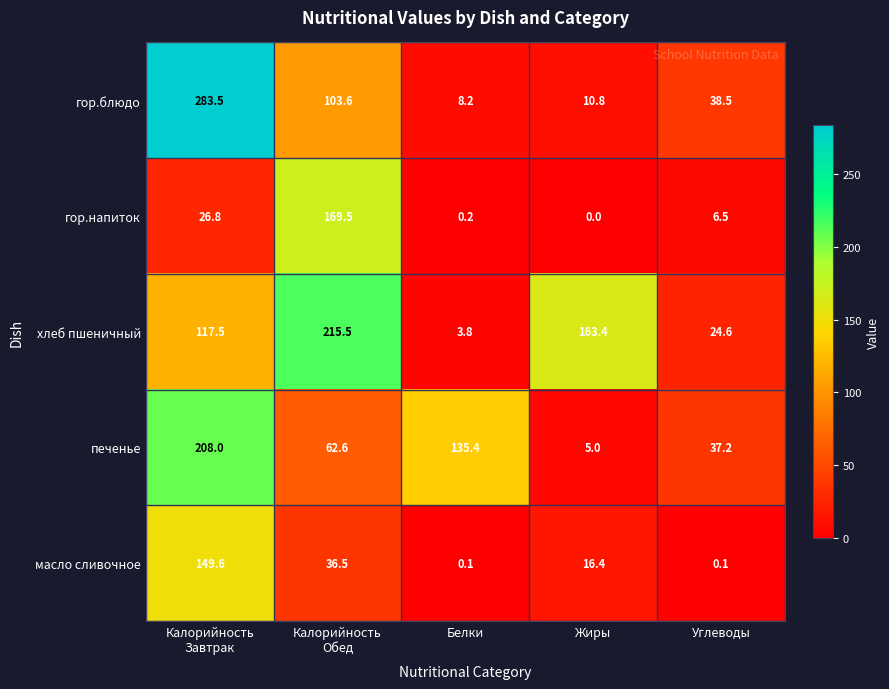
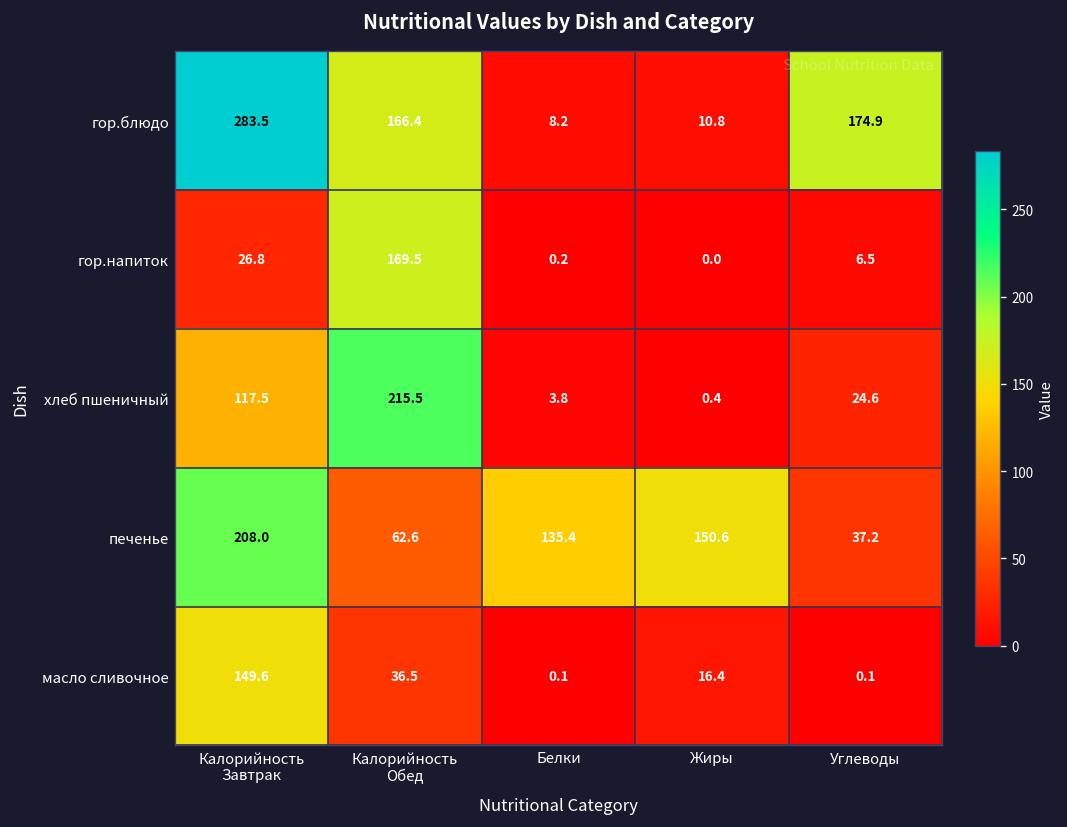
  {
    "гор.блюдо": {
      "Калорийность Завтрак": 283.5,
-     "Калорийность Обед": 103.6,
+     "Калорийность Обед": 166.4,
      "Белки": 8.2,
      "Жиры": 10.8,
-     "Углеводы": 38.5
+     "Углеводы": 174.9
    },
    "гор.напиток": {
      "Калорийность Завтрак": 26.8,
      "Калорийность Обед": 169.5,
      "Белки": 0.2,
      "Жиры": 0.0,
      "Углеводы": 6.5
    },
    "хлеб пшеничный": {
      "Калорийность Завтрак": 117.5,
      "Калорийность Обед": 215.5,
      "Белки": 3.8,
-     "Жиры": 163.4,
+     "Жиры": 0.4,
      "Углеводы": 24.6
    },
    "печенье": {
      "Калорийность Завтрак": 208.0,
      "Калорийность Обед": 62.6,
      "Белки": 135.4,
-     "Жиры": 5.0,
+     "Жиры": 150.6,
      "Углеводы": 37.2
    },
    "масло сливочное": {
      "Калорийность Завтрак": 149.6,
      "Калорийность Обед": 36.5,
      "Белки": 0.1,
      "Жиры": 16.4,
      "Углеводы": 0.1
    }
  }
